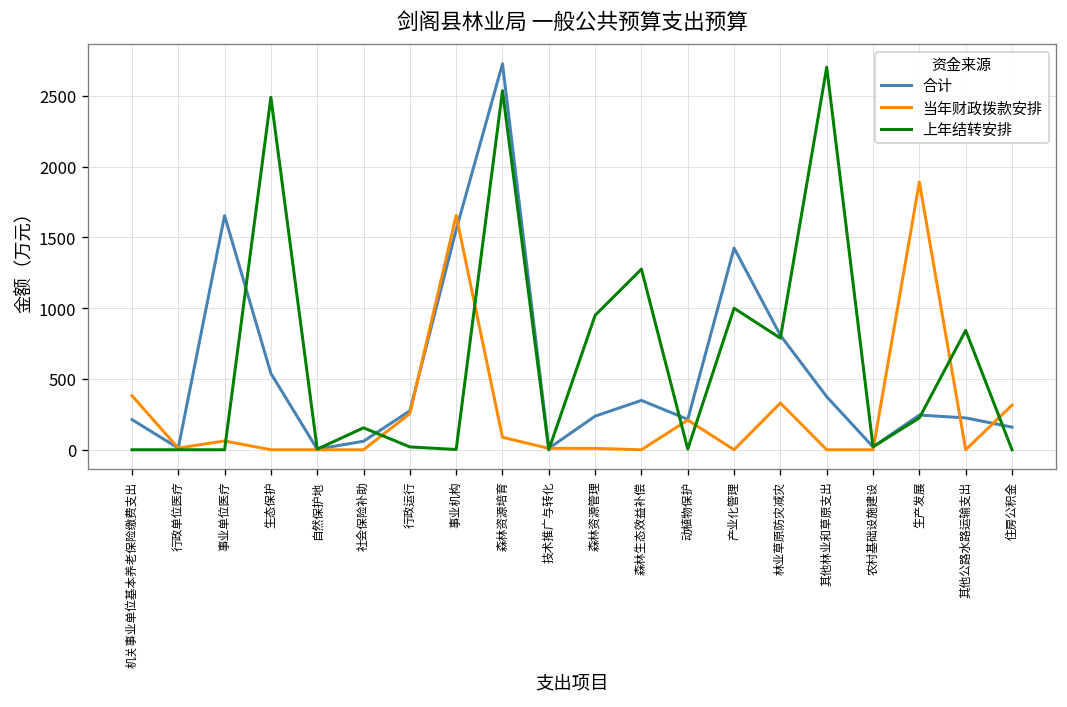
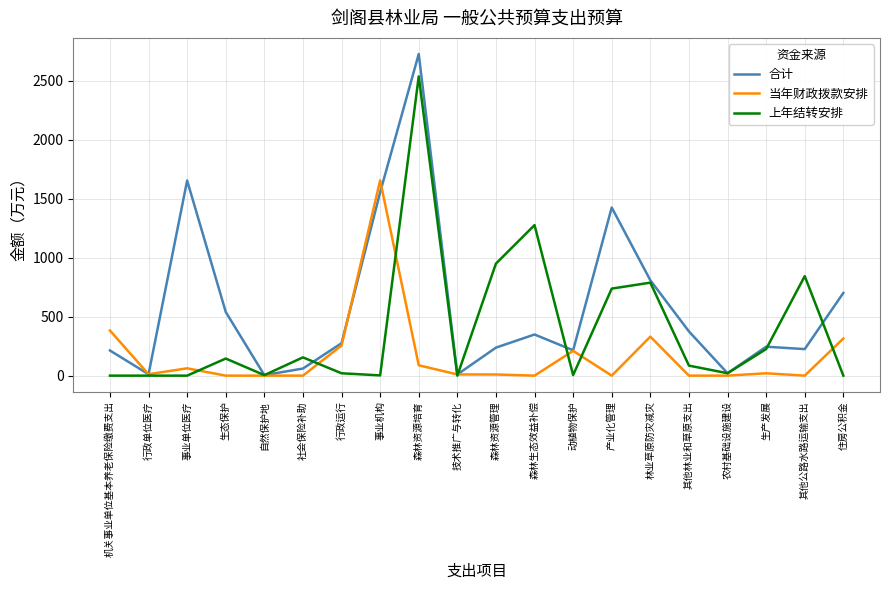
  {
    "合计": {
      "机关事业单位基本养老保险缴费支出": 210,
      "事业单位医疗": 1650,
      "生态保护": 540,
      "社会保险补助": 60,
      "事业机构": 1550,
      "森林资源培育": 2730,
      "森林资源管理": 240,
      "森林生态效益补偿": 350,
      "产业化管理": 1420,
      "其他林业和草原支出": 370,
      "其他公路水路运输支出": 230,
-     "住房公积金": 160
+     "住房公积金": 700
    },
    "当年财政拨款安排": {
      "机关事业单位基本养老保险缴费支出": 380,
      "事业单位医疗": 60,
      "生态保护": 0,
      "社会保险补助": 0,
      "事业机构": 1650,
      "森林资源培育": 90,
      "森林资源管理": 10,
      "森林生态效益补偿": 0,
      "产业化管理": 0,
      "林业草原防灾减灾": 330,
      "其他林业和草原支出": 0,
-     "生产发展": 1890,
+     "生产发展": 20,
      "其他公路水路运输支出": 0,
      "住房公积金": 310
    },
    "上年结转安排": {
      "机关事业单位基本养老保险缴费支出": 0,
      "事业单位医疗": 0,
-     "生态保护": 2490,
+     "生态保护": 150,
      "社会保险补助": 150,
      "行政运行": 20,
      "事业机构": 0,
      "森林资源培育": 2540,
      "森林资源管理": 950,
      "森林生态效益补偿": 1280,
      "动植物保护": 0,
-     "产业化管理": 1000,
-     "其他林业和草原支出": 2700,
+     "产业化管理": 740,
+     "其他林业和草原支出": 90,
      "其他公路水路运输支出": 840,
      "住房公积金": 0
    }
  }
